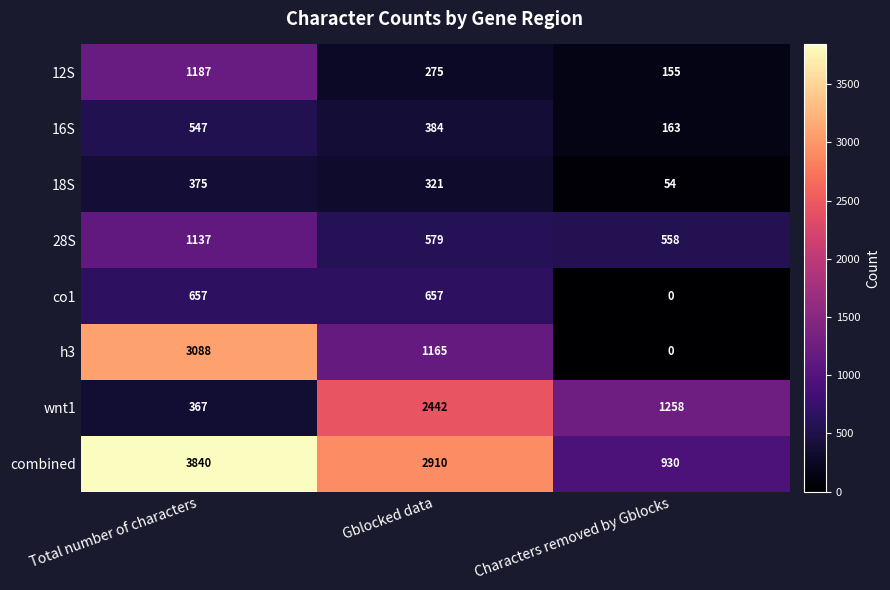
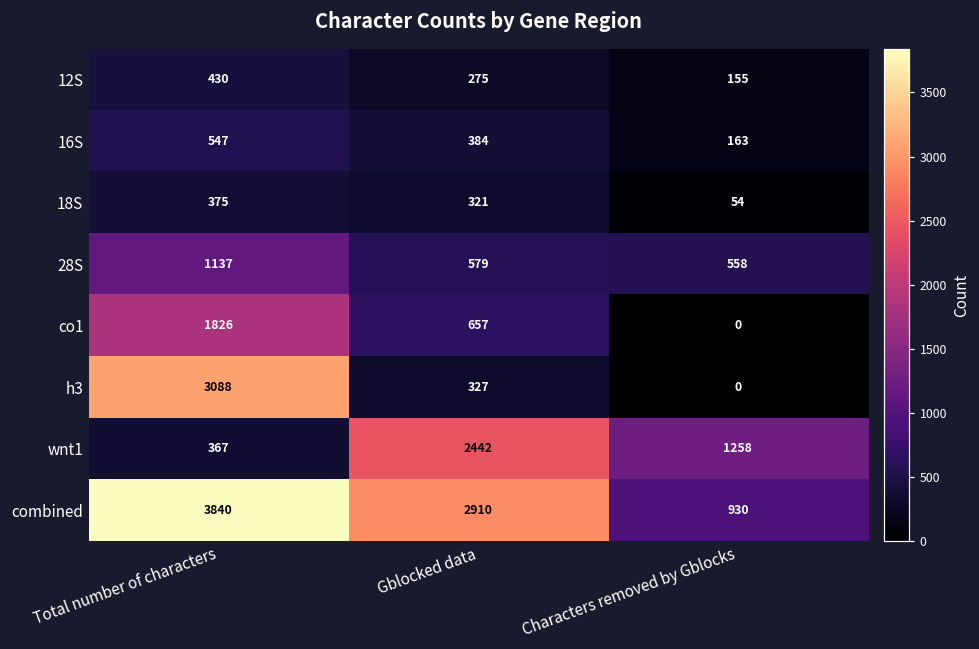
  {
    "12S": {
-     "Total number of characters": 1187,
+     "Total number of characters": 430,
      "Gblocked data": 275,
      "Characters removed by Gblocks": 155
    },
    "16S": {
      "Total number of characters": 547,
      "Gblocked data": 384,
      "Characters removed by Gblocks": 163
    },
    "18S": {
      "Total number of characters": 375,
      "Gblocked data": 321,
      "Characters removed by Gblocks": 54
    },
    "28S": {
      "Total number of characters": 1137,
      "Gblocked data": 579,
      "Characters removed by Gblocks": 558
    },
    "co1": {
-     "Total number of characters": 657,
+     "Total number of characters": 1826,
      "Gblocked data": 657,
      "Characters removed by Gblocks": 0
    },
    "h3": {
      "Total number of characters": 3088,
-     "Gblocked data": 1165,
+     "Gblocked data": 327,
      "Characters removed by Gblocks": 0
    },
    "wnt1": {
      "Total number of characters": 367,
      "Gblocked data": 2442,
      "Characters removed by Gblocks": 1258
    },
    "combined": {
      "Total number of characters": 3840,
      "Gblocked data": 2910,
      "Characters removed by Gblocks": 930
    }
  }
